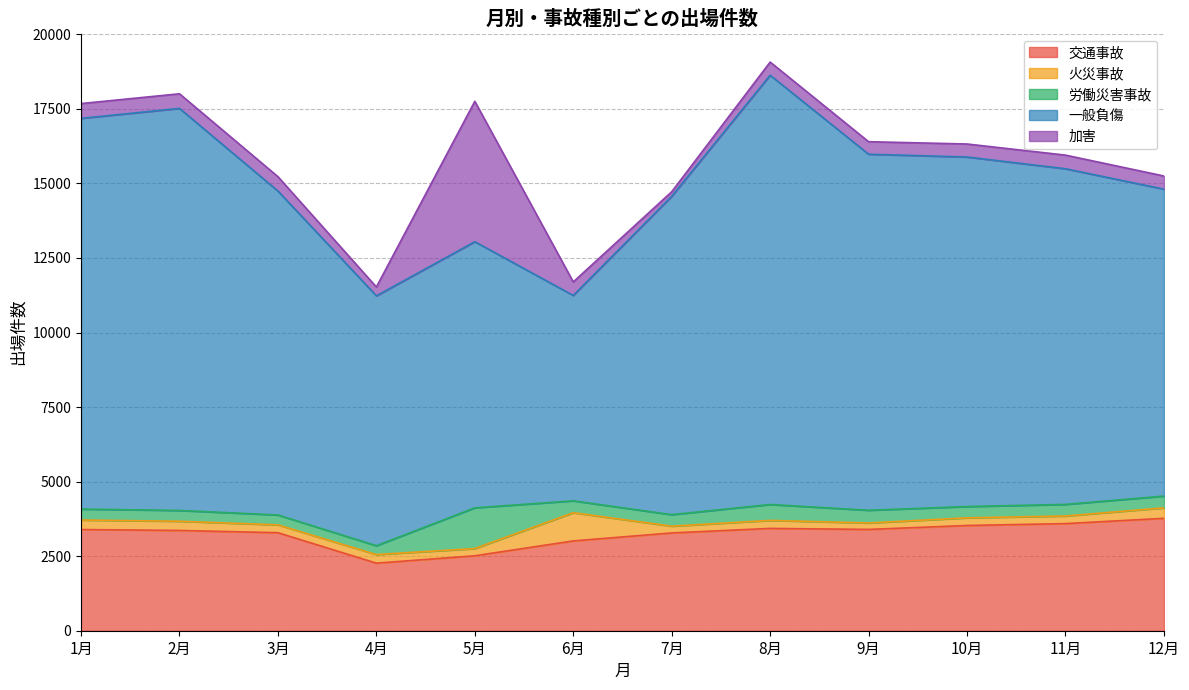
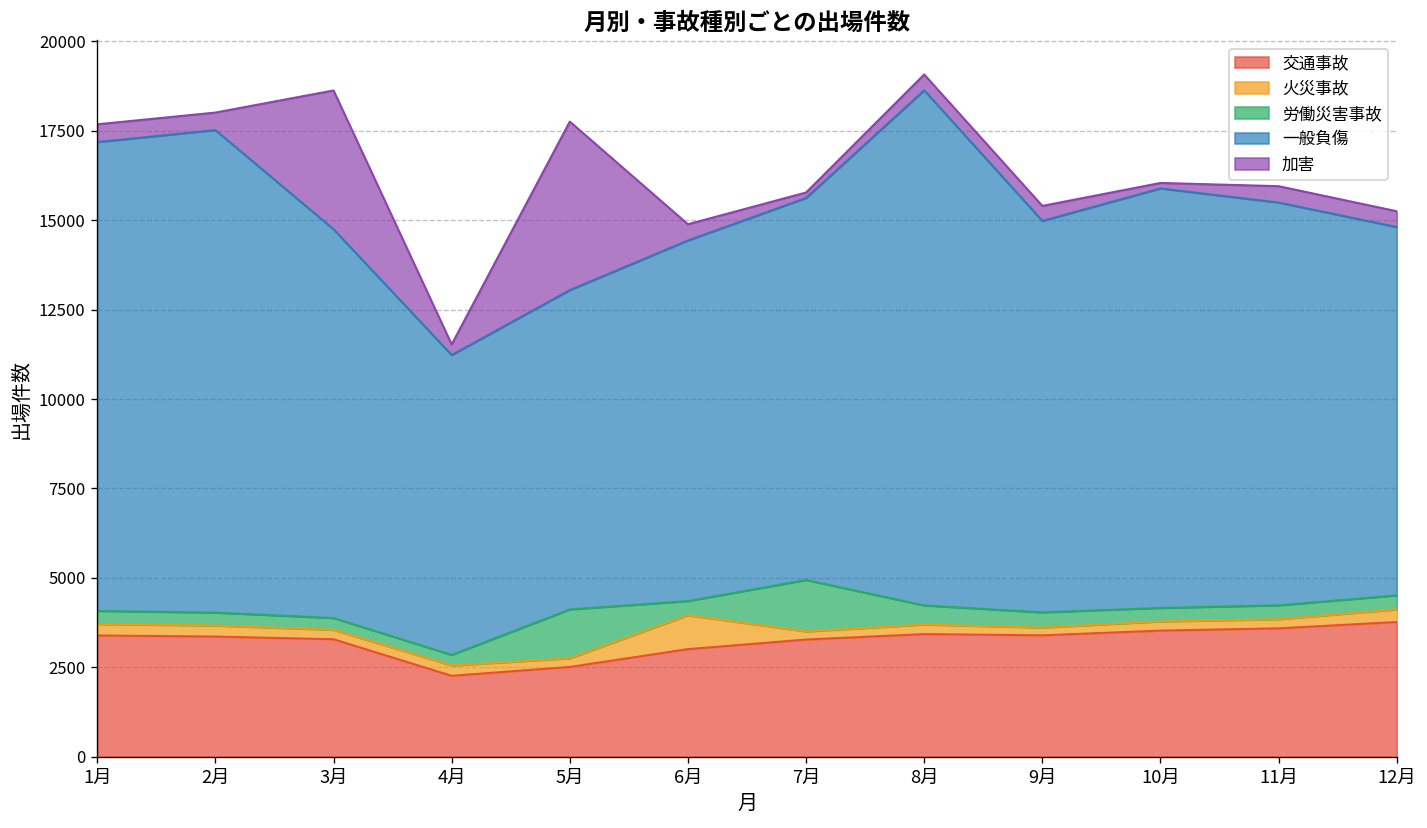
  {
    "交通事故": {
      "1月": 3400,
      "2月": 3400,
      "3月": 3300,
      "4月": 2300,
      "5月": 2500,
      "6月": 3000,
      "7月": 3300,
      "8月": 3400,
      "9月": 3400,
      "10月": 3500,
      "11月": 3600,
      "12月": 3800
    },
    "火災事故": {
      "1月": 300,
      "2月": 300,
      "3月": 300,
      "4月": 300,
      "5月": 200,
      "6月": 900,
      "7月": 200,
      "8月": 300,
      "9月": 200,
      "10月": 300,
      "11月": 300,
      "12月": 400
    },
    "労働災害事故": {
      "1月": 400,
      "2月": 400,
      "3月": 300,
      "4月": 300,
      "5月": 1400,
      "6月": 400,
-     "7月": 400,
+     "7月": 1400,
      "8月": 500,
      "9月": 400,
      "10月": 400,
      "11月": 400,
      "12月": 400
    },
    "一般負傷": {
      "1月": 13100,
      "2月": 13500,
      "3月": 10900,
      "4月": 8400,
      "5月": 8900,
-     "6月": 6900,
+     "6月": 10100,
      "7月": 10700,
      "8月": 14400,
-     "9月": 11900,
+     "9月": 10900,
      "10月": 11700,
      "11月": 11300,
      "12月": 10300
    },
    "加害": {
      "1月": 500,
      "2月": 500,
-     "3月": 500,
+     "3月": 3900,
      "4月": 300,
      "5月": 4700,
      "6月": 500,
      "7月": 200,
      "8月": 400,
      "9月": 400,
-     "10月": 400,
+     "10月": 200,
      "11月": 500,
      "12月": 400
    }
  }
